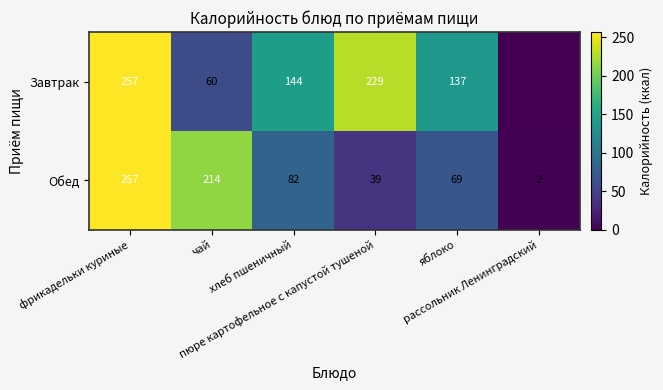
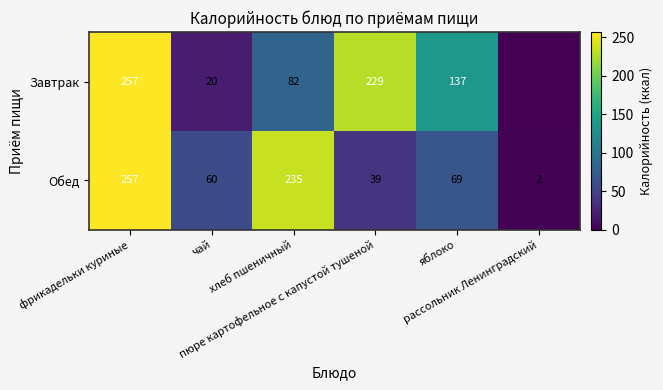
  {
    "Завтрак": {
      "фрикадельки куриные": 257,
-     "чай": 60,
-     "хлеб пшеничный": 144,
+     "чай": 20,
+     "хлеб пшеничный": 82,
      "пюре картофельное с капустой тушеной": 229,
      "яблоко": 137
    },
    "Обед": {
      "фрикадельки куриные": 257,
-     "чай": 214,
-     "хлеб пшеничный": 82,
+     "чай": 60,
+     "хлеб пшеничный": 235,
      "пюре картофельное с капустой тушеной": 39,
      "яблоко": 69,
      "рассольник Ленинградский": 2
    }
  }
